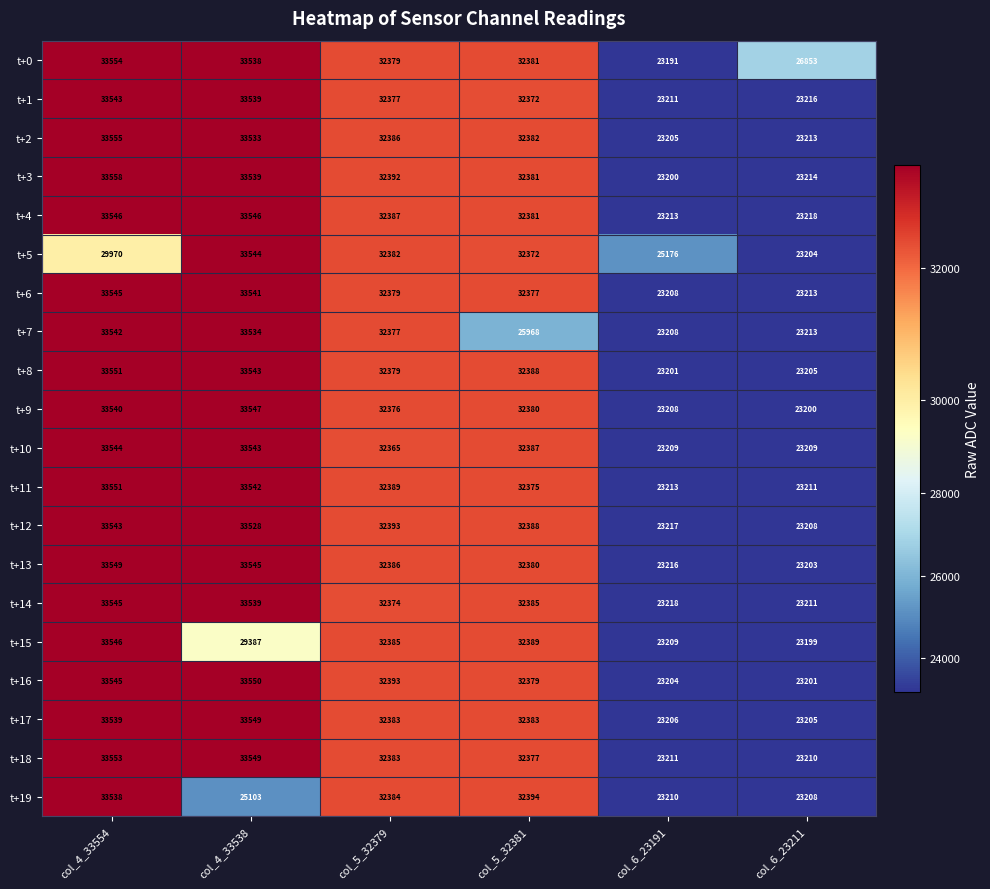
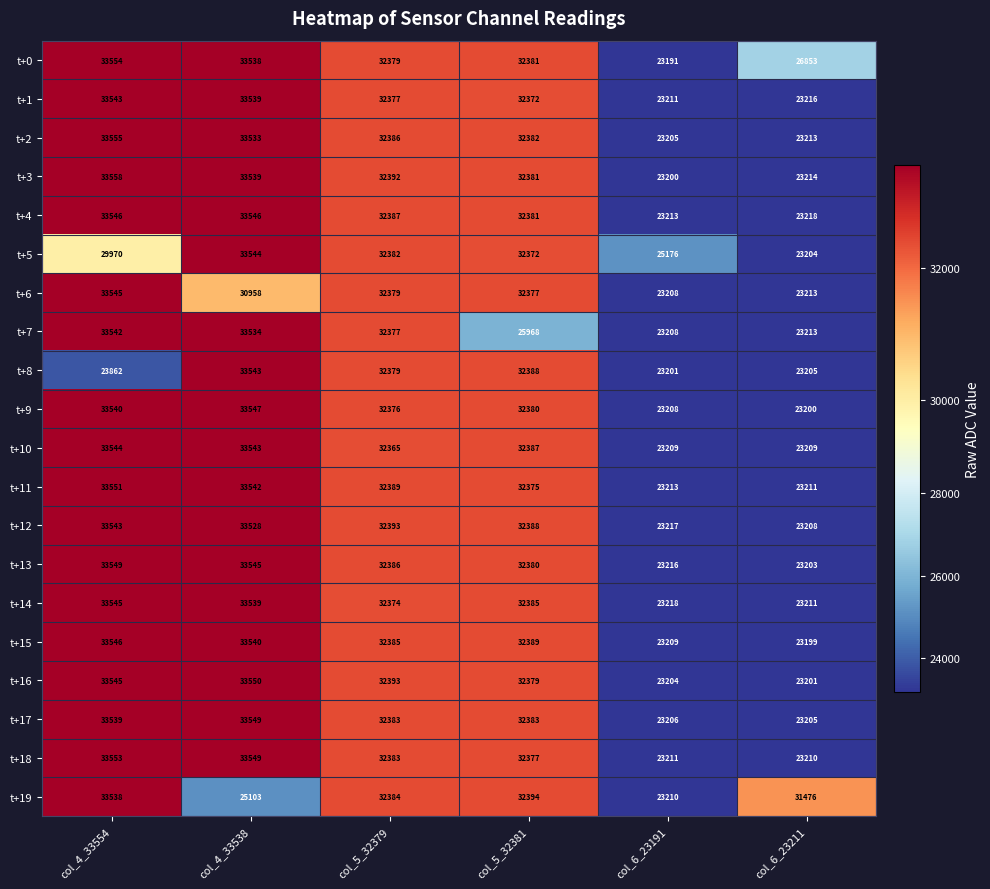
  {
    "t+0": {
      "col_4_33554": 33554,
      "col_4_33538": 33538,
      "col_5_32379": 32379,
      "col_5_32381": 32381,
      "col_6_23191": 23191,
      "col_6_23211": 26853
    },
    "t+1": {
      "col_4_33554": 33543,
      "col_4_33538": 33539,
      "col_5_32379": 32377,
      "col_5_32381": 32372,
      "col_6_23191": 23211,
      "col_6_23211": 23216
    },
    "t+2": {
      "col_4_33554": 33555,
      "col_4_33538": 33533,
      "col_5_32379": 32386,
      "col_5_32381": 32382,
      "col_6_23191": 23205,
      "col_6_23211": 23213
    },
    "t+3": {
      "col_4_33554": 33558,
      "col_4_33538": 33539,
      "col_5_32379": 32392,
      "col_5_32381": 32381,
      "col_6_23191": 23200,
      "col_6_23211": 23214
    },
    "t+4": {
      "col_4_33554": 33546,
      "col_4_33538": 33546,
      "col_5_32379": 32387,
      "col_5_32381": 32381,
      "col_6_23191": 23213,
      "col_6_23211": 23218
    },
    "t+5": {
      "col_4_33554": 29970,
      "col_4_33538": 33544,
      "col_5_32379": 32382,
      "col_5_32381": 32372,
      "col_6_23191": 25176,
      "col_6_23211": 23204
    },
    "t+6": {
      "col_4_33554": 33545,
-     "col_4_33538": 33541,
+     "col_4_33538": 30958,
      "col_5_32379": 32379,
      "col_5_32381": 32377,
      "col_6_23191": 23208,
      "col_6_23211": 23213
    },
    "t+7": {
      "col_4_33554": 33542,
      "col_4_33538": 33534,
      "col_5_32379": 32377,
      "col_5_32381": 25968,
      "col_6_23191": 23208,
      "col_6_23211": 23213
    },
    "t+8": {
-     "col_4_33554": 33551,
+     "col_4_33554": 23862,
      "col_4_33538": 33543,
      "col_5_32379": 32379,
      "col_5_32381": 32388,
      "col_6_23191": 23201,
      "col_6_23211": 23205
    },
    "t+9": {
      "col_4_33554": 33540,
      "col_4_33538": 33547,
      "col_5_32379": 32376,
      "col_5_32381": 32380,
      "col_6_23191": 23208,
      "col_6_23211": 23200
    },
    "t+10": {
      "col_4_33554": 33544,
      "col_4_33538": 33543,
      "col_5_32379": 32365,
      "col_5_32381": 32387,
      "col_6_23191": 23209,
      "col_6_23211": 23209
    },
    "t+11": {
      "col_4_33554": 33551,
      "col_4_33538": 33542,
      "col_5_32379": 32389,
      "col_5_32381": 32375,
      "col_6_23191": 23213,
      "col_6_23211": 23211
    },
    "t+12": {
      "col_4_33554": 33543,
      "col_4_33538": 33528,
      "col_5_32379": 32393,
      "col_5_32381": 32388,
      "col_6_23191": 23217,
      "col_6_23211": 23208
    },
    "t+13": {
      "col_4_33554": 33549,
      "col_4_33538": 33545,
      "col_5_32379": 32386,
      "col_5_32381": 32380,
      "col_6_23191": 23216,
      "col_6_23211": 23203
    },
    "t+14": {
      "col_4_33554": 33545,
      "col_4_33538": 33539,
      "col_5_32379": 32374,
      "col_5_32381": 32385,
      "col_6_23191": 23218,
      "col_6_23211": 23211
    },
    "t+15": {
      "col_4_33554": 33546,
-     "col_4_33538": 29387,
+     "col_4_33538": 33540,
      "col_5_32379": 32385,
      "col_5_32381": 32389,
      "col_6_23191": 23209,
      "col_6_23211": 23199
    },
    "t+16": {
      "col_4_33554": 33545,
      "col_4_33538": 33550,
      "col_5_32379": 32393,
      "col_5_32381": 32379,
      "col_6_23191": 23204,
      "col_6_23211": 23201
    },
    "t+17": {
      "col_4_33554": 33539,
      "col_4_33538": 33549,
      "col_5_32379": 32383,
      "col_5_32381": 32383,
      "col_6_23191": 23206,
      "col_6_23211": 23205
    },
    "t+18": {
      "col_4_33554": 33553,
      "col_4_33538": 33549,
      "col_5_32379": 32383,
      "col_5_32381": 32377,
      "col_6_23191": 23211,
      "col_6_23211": 23210
    },
    "t+19": {
      "col_4_33554": 33538,
      "col_4_33538": 25103,
      "col_5_32379": 32384,
      "col_5_32381": 32394,
      "col_6_23191": 23210,
-     "col_6_23211": 23208
+     "col_6_23211": 31476
    }
  }
